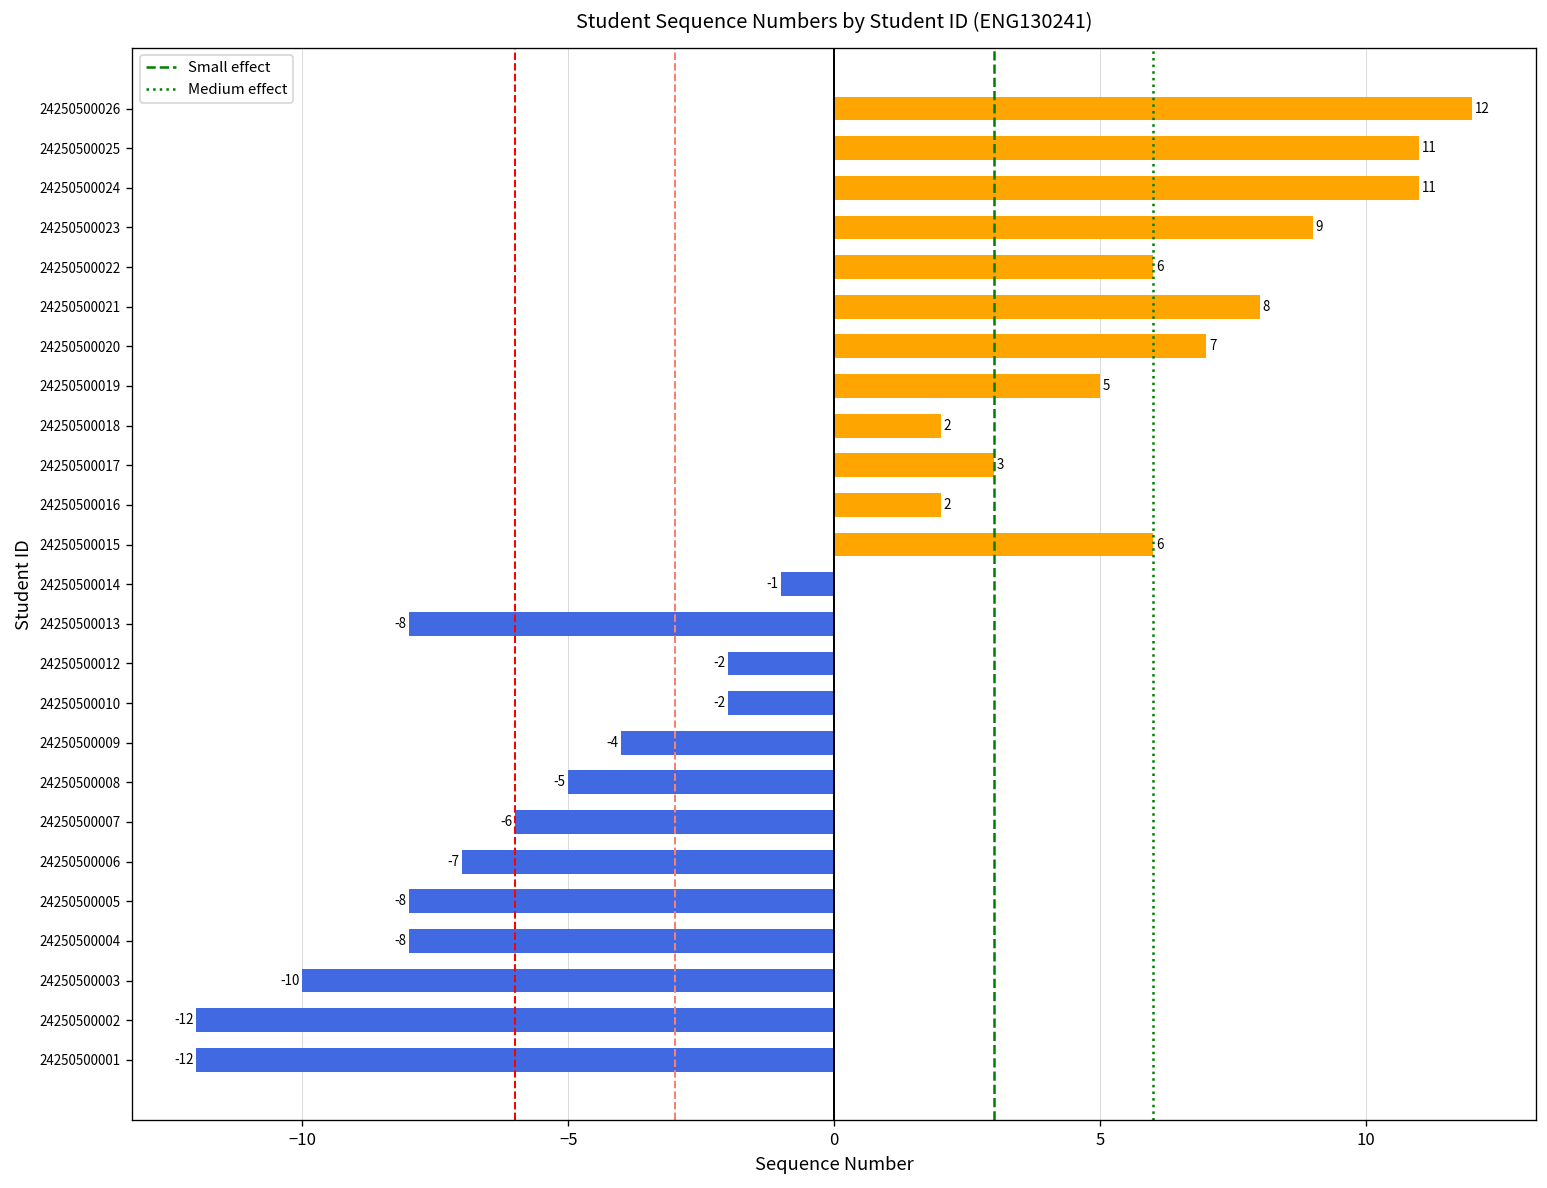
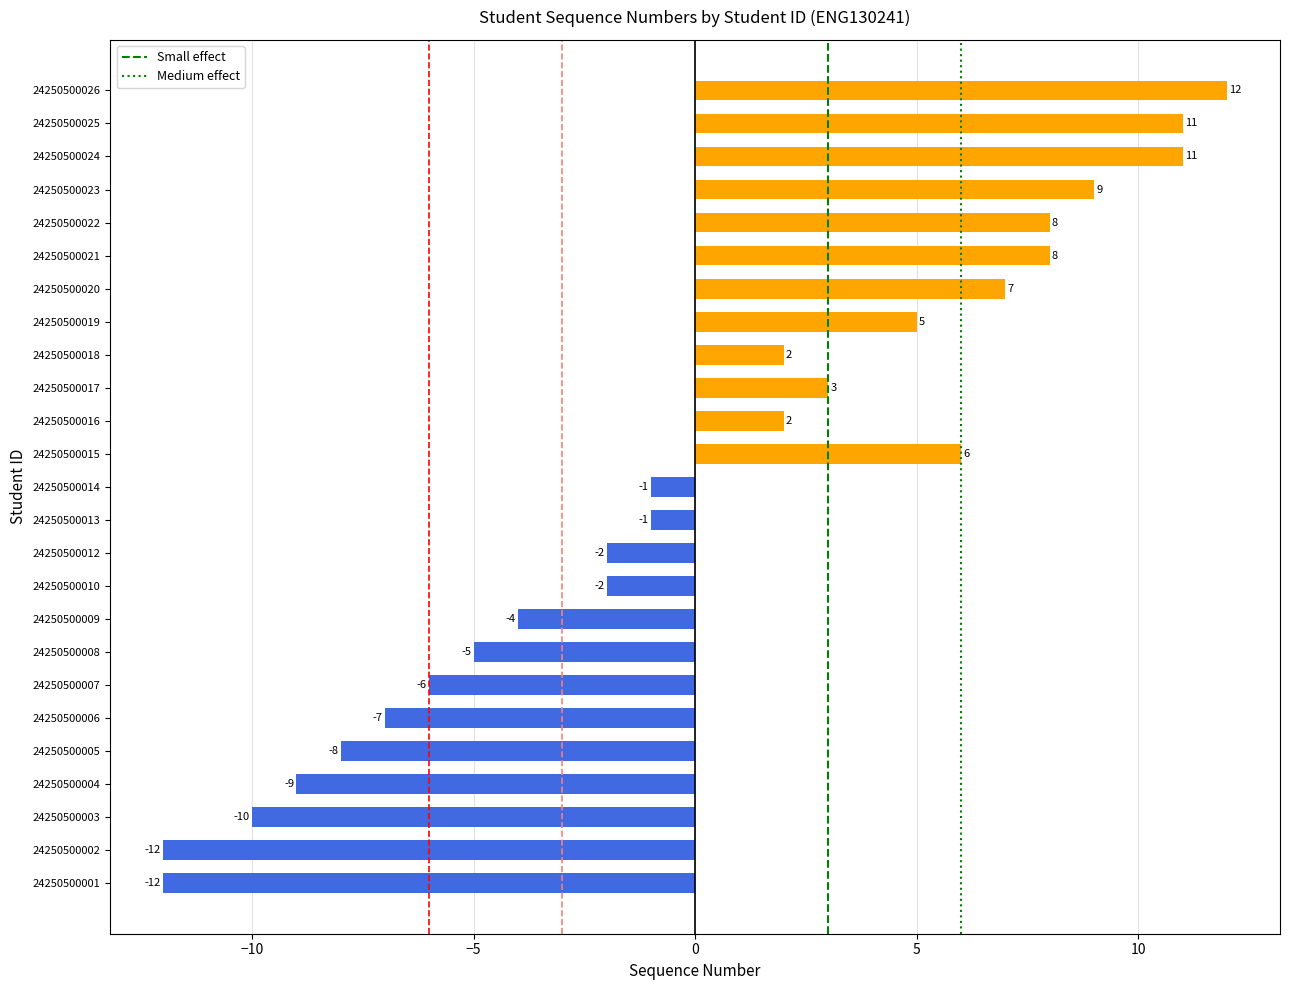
  {
    "24250500026": 12,
    "24250500025": 11,
    "24250500024": 11,
    "24250500023": 9,
-   "24250500022": 6,
+   "24250500022": 8,
    "24250500021": 8,
    "24250500020": 7,
    "24250500019": 5,
    "24250500018": 2,
    "24250500017": 3,
    "24250500016": 2,
    "24250500015": 6,
    "24250500014": -1,
-   "24250500013": -8,
+   "24250500013": -1,
    "24250500012": -2,
    "24250500010": -2,
    "24250500009": -4,
    "24250500008": -5,
    "24250500007": -6,
    "24250500006": -7,
    "24250500005": -8,
-   "24250500004": -8,
+   "24250500004": -9,
    "24250500003": -10,
    "24250500002": -12,
    "24250500001": -12
  }
